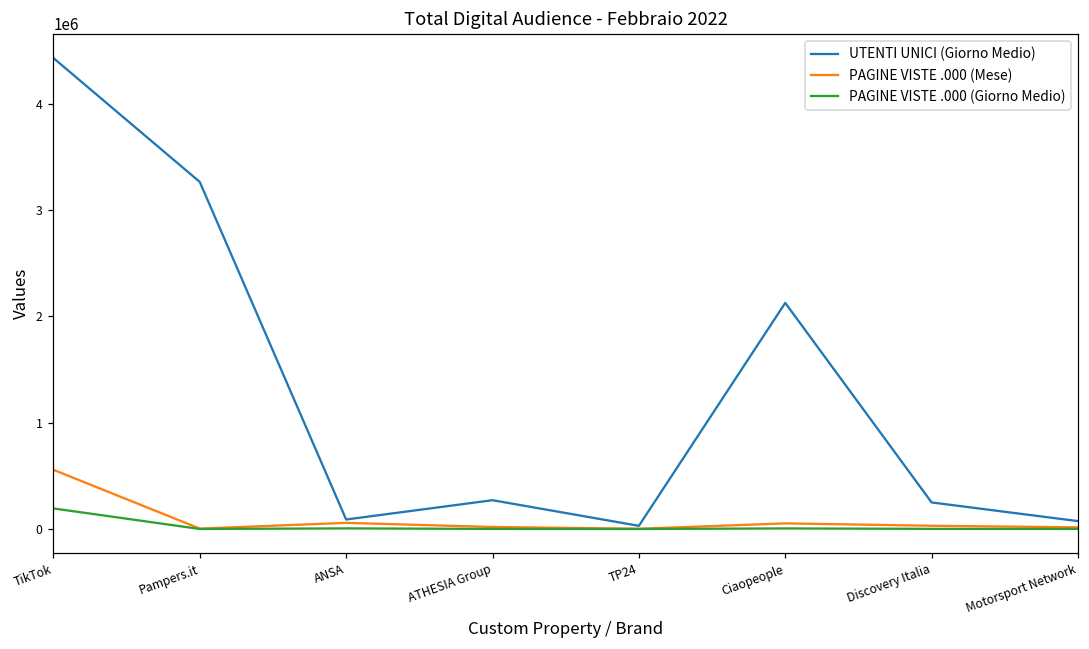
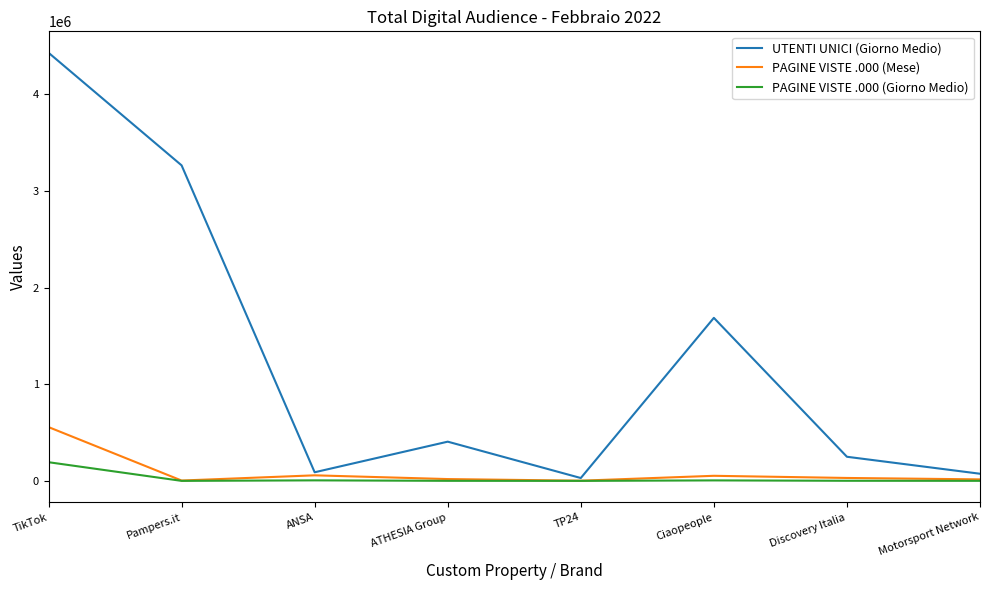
  {
    "UTENTI UNICI (Giorno Medio)": {
      "TikTok": 4400000,
      "Pampers.it": 3300000,
      "ANSA": 100000,
-     "ATHESIA Group": 300000,
+     "ATHESIA Group": 400000,
      "TP24": 0,
-     "Ciaopeople": 2100000,
+     "Ciaopeople": 1700000,
      "Discovery Italia": 200000,
      "Motorsport Network": 100000
    },
    "PAGINE VISTE .000 (Mese)": {
      "TikTok": 600000,
      "ANSA": 100000,
      "Ciaopeople": 100000,
      "Discovery Italia": 0
    },
    "PAGINE VISTE .000 (Giorno Medio)": {
      "TikTok": 200000,
      "ANSA": 0,
      "Ciaopeople": 0,
      "Discovery Italia": 0
    }
  }
